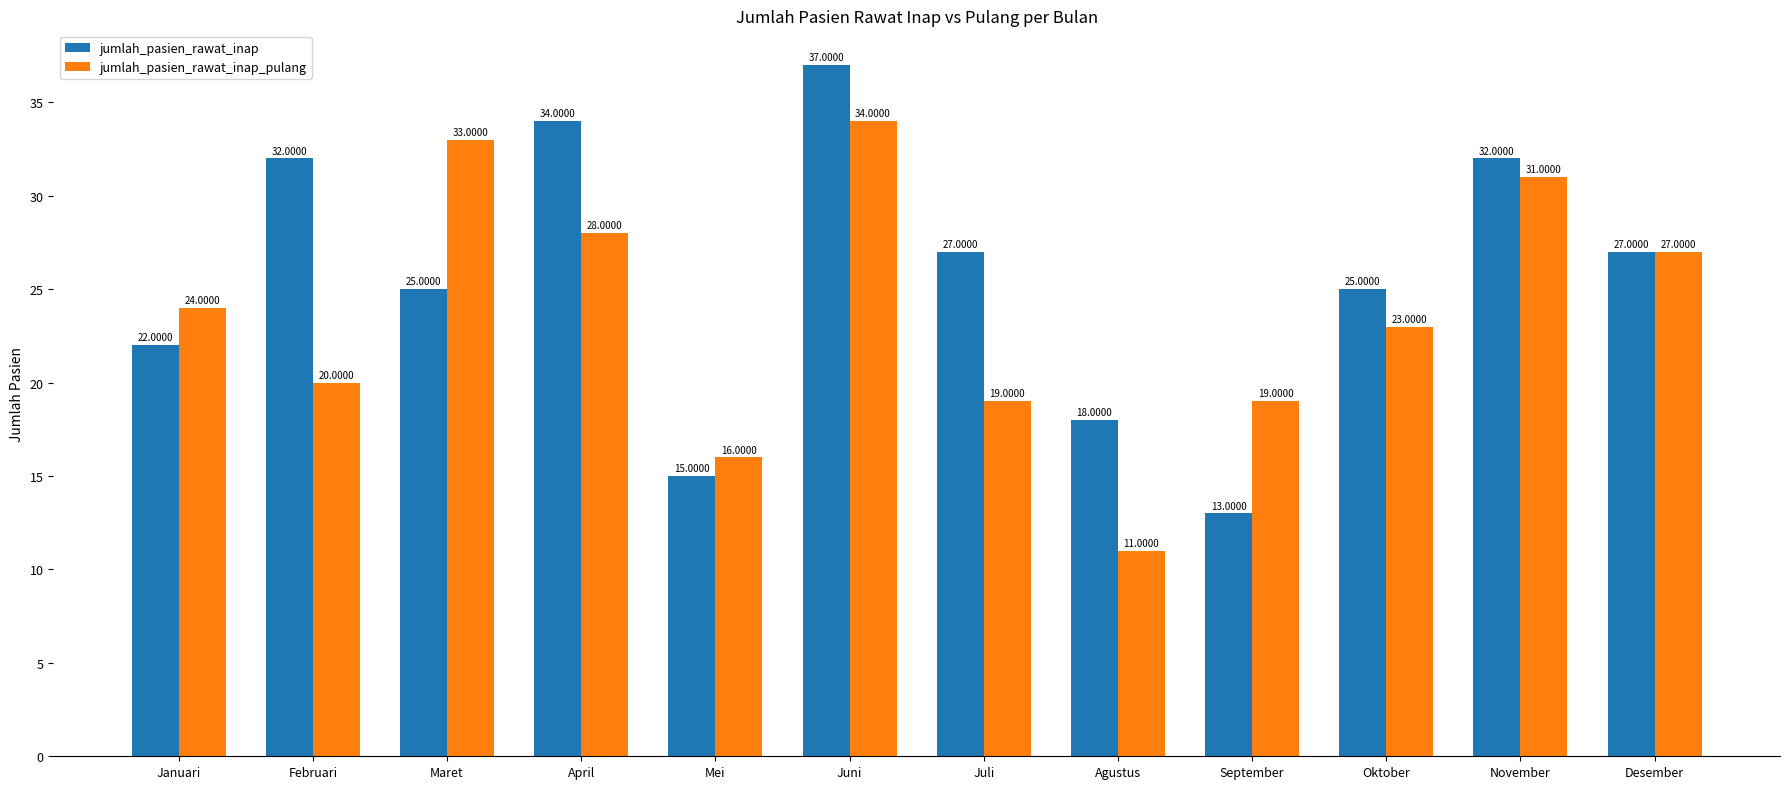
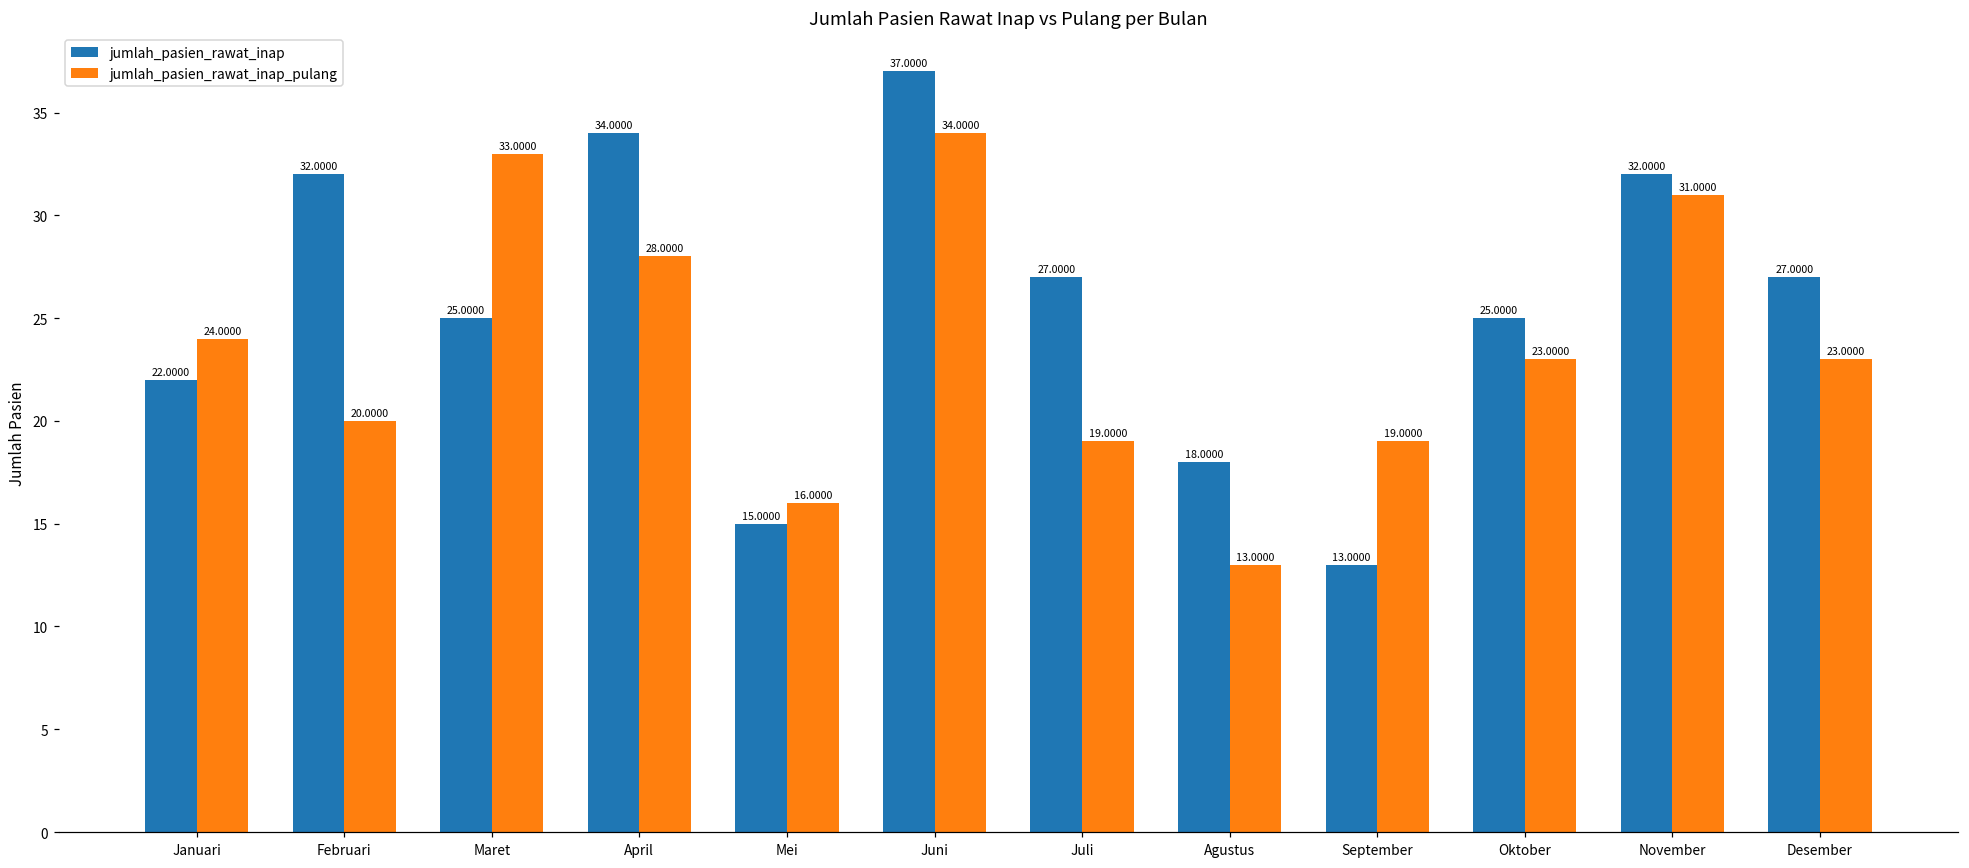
  {
    "jumlah_pasien_rawat_inap": {
      "Januari": 22.0000,
      "Februari": 32.0000,
      "Maret": 25.0000,
      "April": 34.0000,
      "Mei": 15.0000,
      "Juni": 37.0000,
      "Juli": 27.0000,
      "Agustus": 18.0000,
      "September": 13.0000,
      "Oktober": 25.0000,
      "November": 32.0000,
      "Desember": 27.0000
    },
    "jumlah_pasien_rawat_inap_pulang": {
      "Januari": 24.0000,
      "Februari": 20.0000,
      "Maret": 33.0000,
      "April": 28.0000,
      "Mei": 16.0000,
      "Juni": 34.0000,
      "Juli": 19.0000,
-     "Agustus": 11.0000,
+     "Agustus": 13.0000,
      "September": 19.0000,
      "Oktober": 23.0000,
      "November": 31.0000,
-     "Desember": 27.0000
+     "Desember": 23.0000
    }
  }
